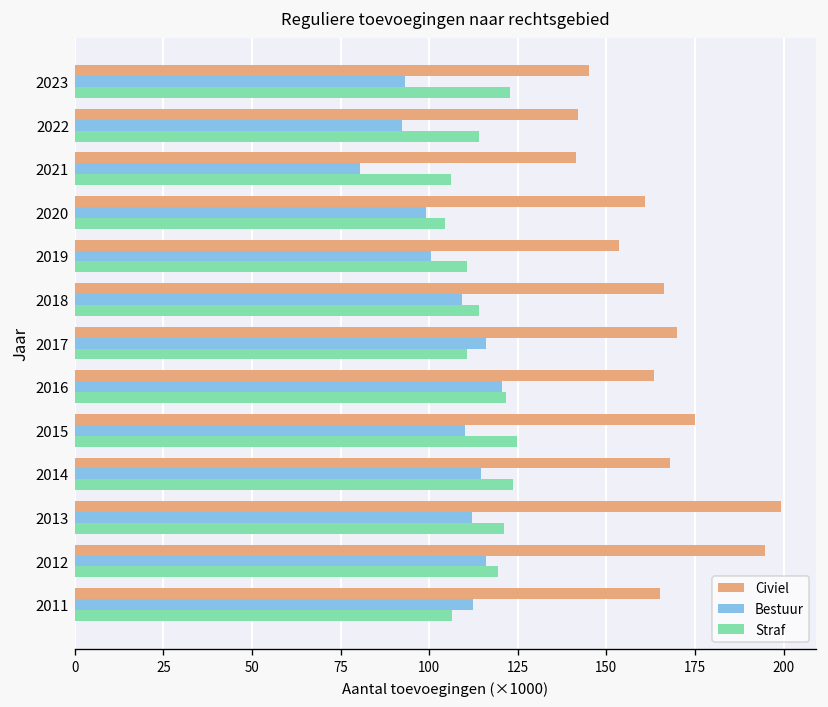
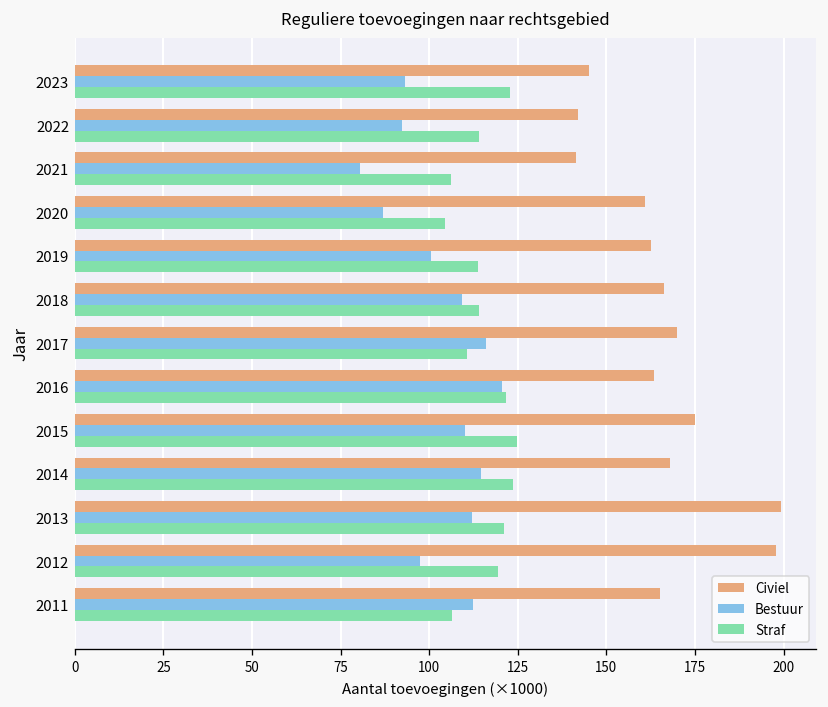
  {
    "Civiel": {
      "2023": 145,
      "2022": 142,
      "2021": 141,
      "2020": 161,
-     "2019": 154,
+     "2019": 162,
      "2018": 166,
      "2017": 170,
      "2016": 164,
      "2015": 175,
      "2014": 168,
      "2013": 199,
-     "2012": 195,
+     "2012": 198,
      "2011": 165
    },
    "Bestuur": {
      "2023": 93,
      "2022": 92,
      "2021": 80,
-     "2020": 99,
+     "2020": 87,
      "2019": 100,
      "2018": 109,
      "2017": 116,
      "2016": 120,
      "2015": 110,
      "2014": 115,
      "2013": 112,
-     "2012": 116,
+     "2012": 97,
      "2011": 112
    },
    "Straf": {
      "2023": 123,
      "2022": 114,
      "2021": 106,
      "2020": 105,
-     "2019": 111,
+     "2019": 114,
      "2018": 114,
      "2017": 111,
      "2016": 122,
      "2015": 125,
      "2014": 124,
      "2013": 121,
      "2012": 120,
      "2011": 106
    }
  }
